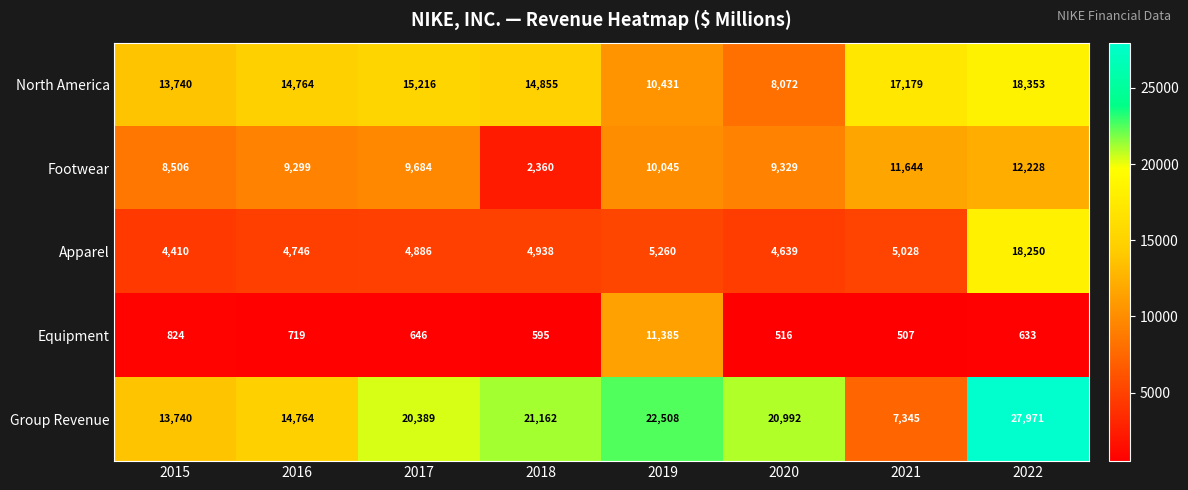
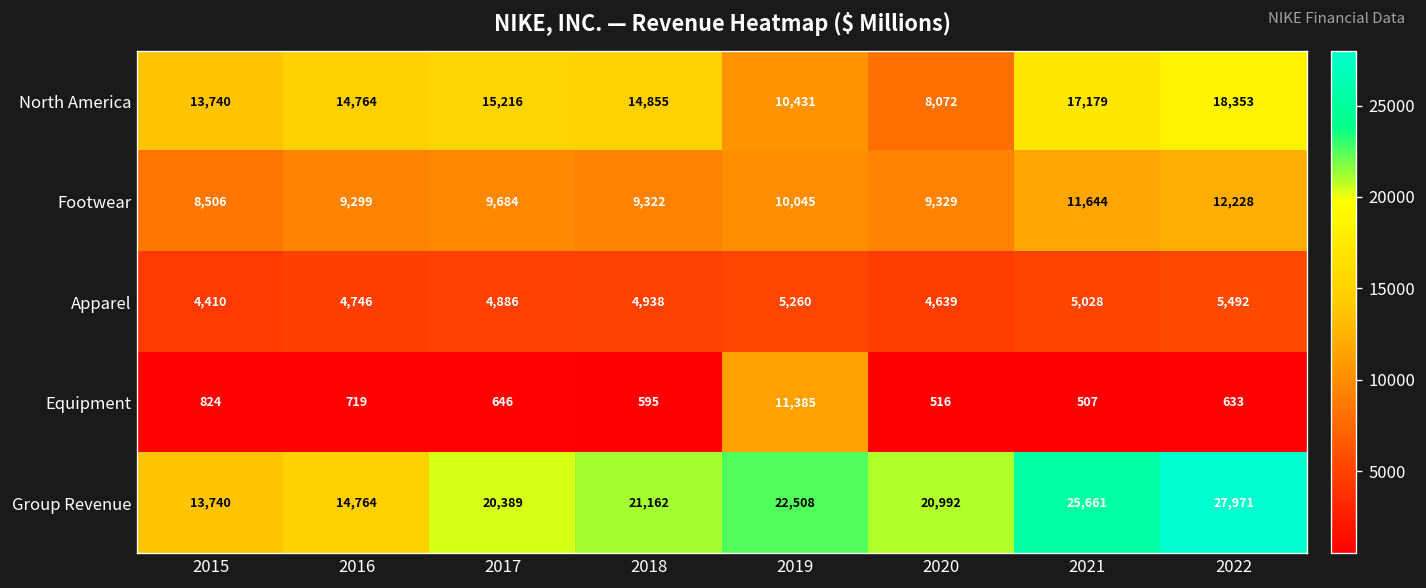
  {
    "North America": {
      "2015": "13,740",
      "2016": "14,764",
      "2017": "15,216",
      "2018": "14,855",
      "2019": "10,431",
      "2020": "8,072",
      "2021": "17,179",
      "2022": "18,353"
    },
    "Footwear": {
      "2015": "8,506",
      "2016": "9,299",
      "2017": "9,684",
-     "2018": "2,360",
+     "2018": "9,322",
      "2019": "10,045",
      "2020": "9,329",
      "2021": "11,644",
      "2022": "12,228"
    },
    "Apparel": {
      "2015": "4,410",
      "2016": "4,746",
      "2017": "4,886",
      "2018": "4,938",
      "2019": "5,260",
      "2020": "4,639",
      "2021": "5,028",
-     "2022": "18,250"
+     "2022": "5,492"
    },
    "Equipment": {
      "2015": "824",
      "2016": "719",
      "2017": "646",
      "2018": "595",
      "2019": "11,385",
      "2020": "516",
      "2021": "507",
      "2022": "633"
    },
    "Group Revenue": {
      "2015": "13,740",
      "2016": "14,764",
      "2017": "20,389",
      "2018": "21,162",
      "2019": "22,508",
      "2020": "20,992",
-     "2021": "7,345",
+     "2021": "25,661",
      "2022": "27,971"
    }
  }
